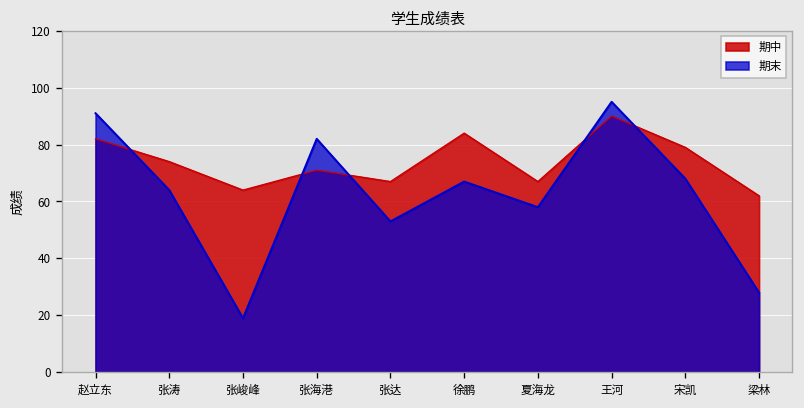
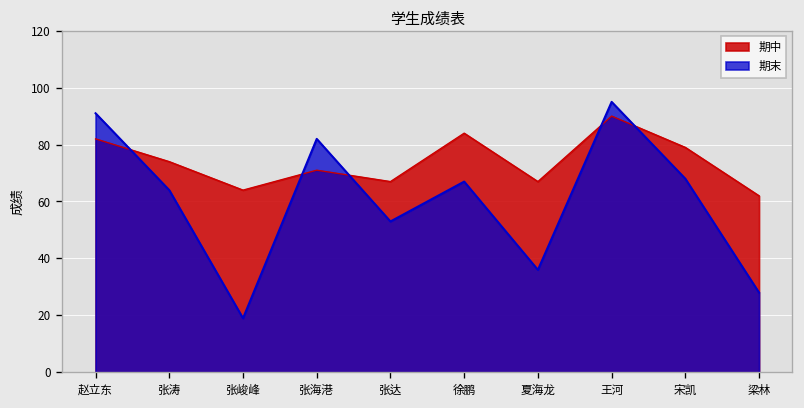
  {
    "期中": {
      "赵立东": 82,
      "张涛": 74,
      "张峻峰": 64,
      "张海港": 71,
      "张达": 67,
      "徐鹏": 84,
      "夏海龙": 67,
      "王河": 90,
      "宋凯": 79,
      "梁林": 62
    },
    "期末": {
      "赵立东": 91,
      "张涛": 64,
      "张峻峰": 19,
      "张海港": 82,
      "张达": 53,
      "徐鹏": 67,
-     "夏海龙": 58,
+     "夏海龙": 36,
      "王河": 95,
      "宋凯": 68,
      "梁林": 28
    }
  }
